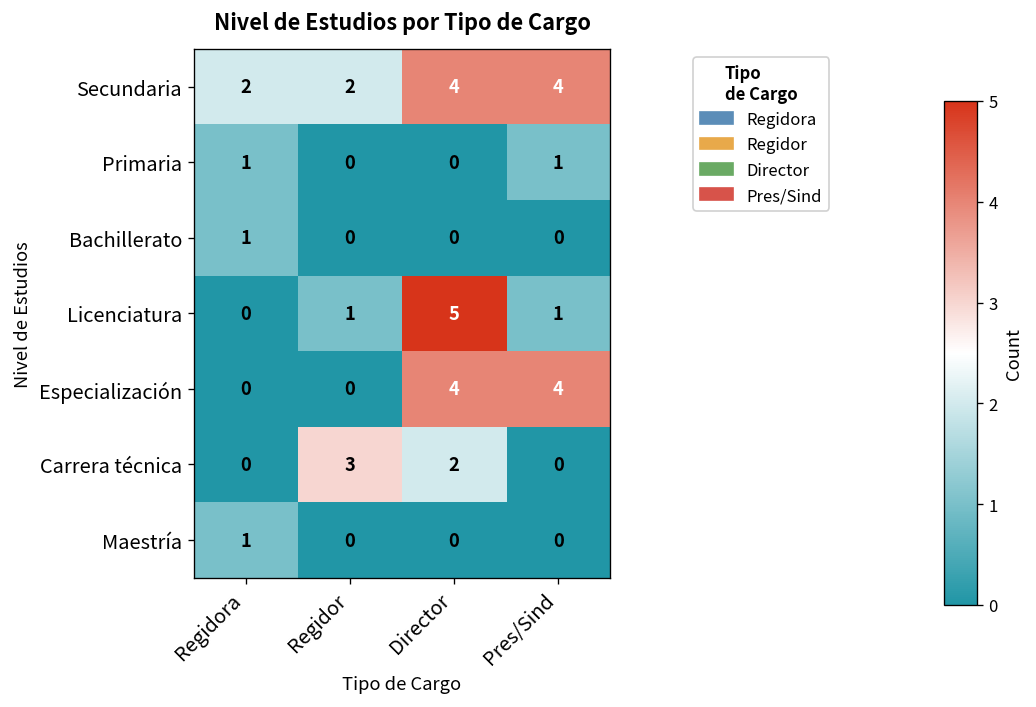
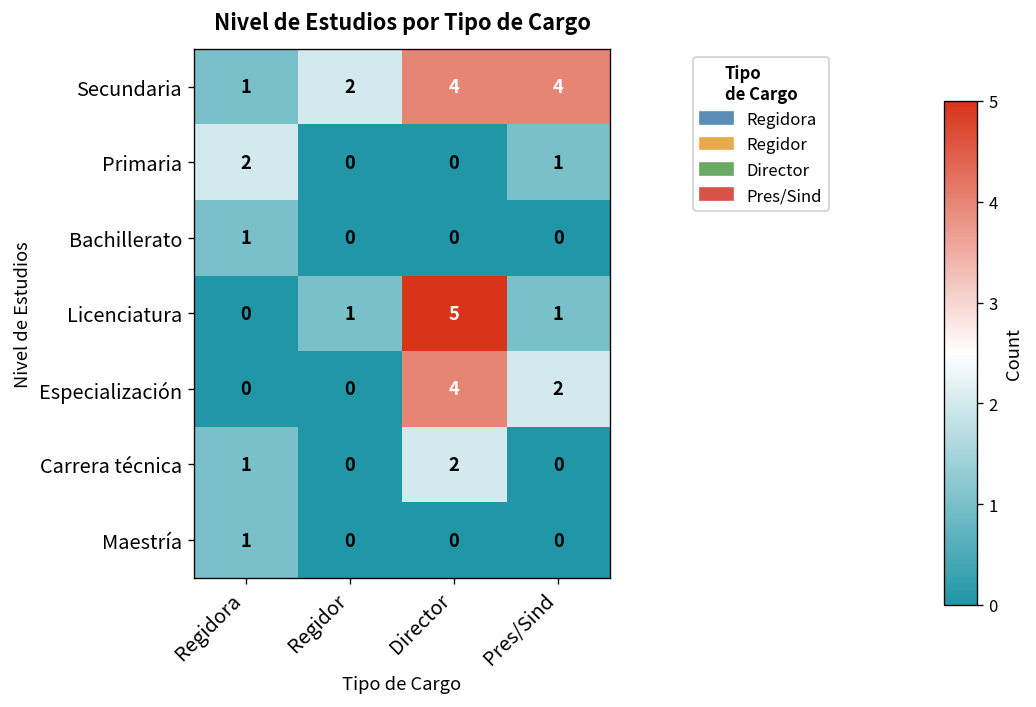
  {
    "Secundaria": {
-     "Regidora": 2,
+     "Regidora": 1,
      "Regidor": 2,
      "Director": 4,
      "Pres/Sind": 4
    },
    "Primaria": {
-     "Regidora": 1,
+     "Regidora": 2,
      "Regidor": 0,
      "Director": 0,
      "Pres/Sind": 1
    },
    "Bachillerato": {
      "Regidora": 1,
      "Regidor": 0,
      "Director": 0,
      "Pres/Sind": 0
    },
    "Licenciatura": {
      "Regidora": 0,
      "Regidor": 1,
      "Director": 5,
      "Pres/Sind": 1
    },
    "Especialización": {
      "Regidora": 0,
      "Regidor": 0,
      "Director": 4,
-     "Pres/Sind": 4
+     "Pres/Sind": 2
    },
    "Carrera técnica": {
-     "Regidora": 0,
-     "Regidor": 3,
+     "Regidora": 1,
+     "Regidor": 0,
      "Director": 2,
      "Pres/Sind": 0
    },
    "Maestría": {
      "Regidora": 1,
      "Regidor": 0,
      "Director": 0,
      "Pres/Sind": 0
    }
  }
